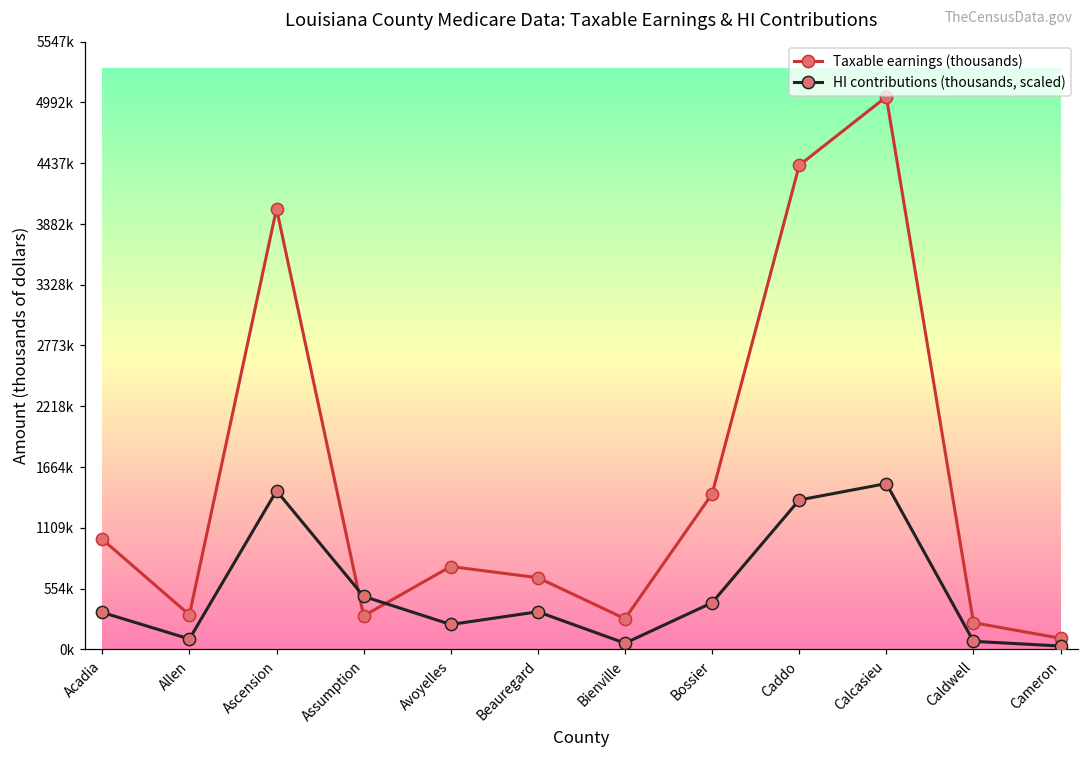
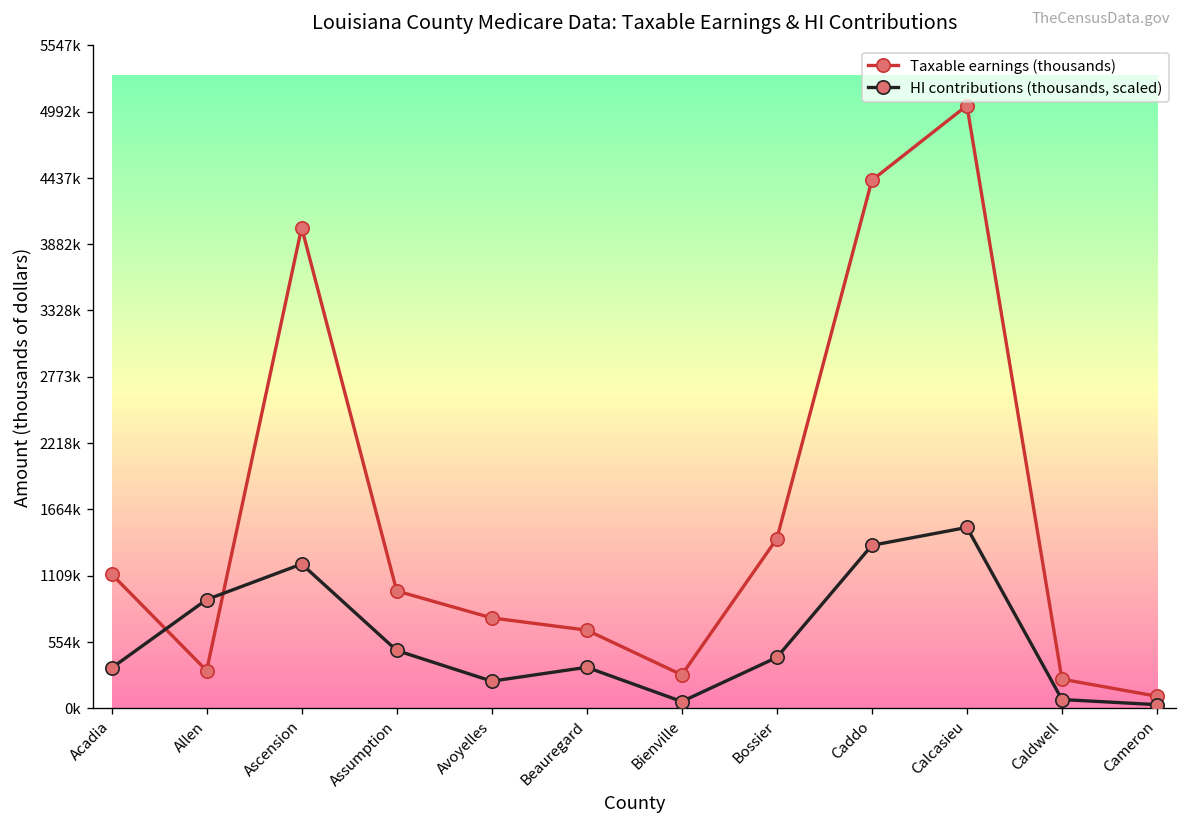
  {
    "Taxable earnings (thousands)": {
-     "Acadia": 1000000,
+     "Acadia": 1100000,
      "Allen": 300000,
      "Ascension": 4000000,
-     "Assumption": 300000,
+     "Assumption": 1000000,
      "Avoyelles": 800000,
      "Beauregard": 700000,
      "Bienville": 300000,
      "Bossier": 1400000,
      "Caddo": 4400000,
      "Calcasieu": 5000000,
      "Caldwell": 200000,
      "Cameron": 100000
    },
    "HI contributions (thousands, scaled)": {
      "Acadia": 300000,
-     "Allen": 100000,
-     "Ascension": 1400000,
+     "Allen": 900000,
+     "Ascension": 1200000,
      "Assumption": 500000,
      "Avoyelles": 200000,
      "Beauregard": 300000,
      "Bienville": 100000,
      "Bossier": 400000,
      "Caddo": 1400000,
      "Calcasieu": 1500000,
      "Caldwell": 100000,
      "Cameron": 0
    }
  }
